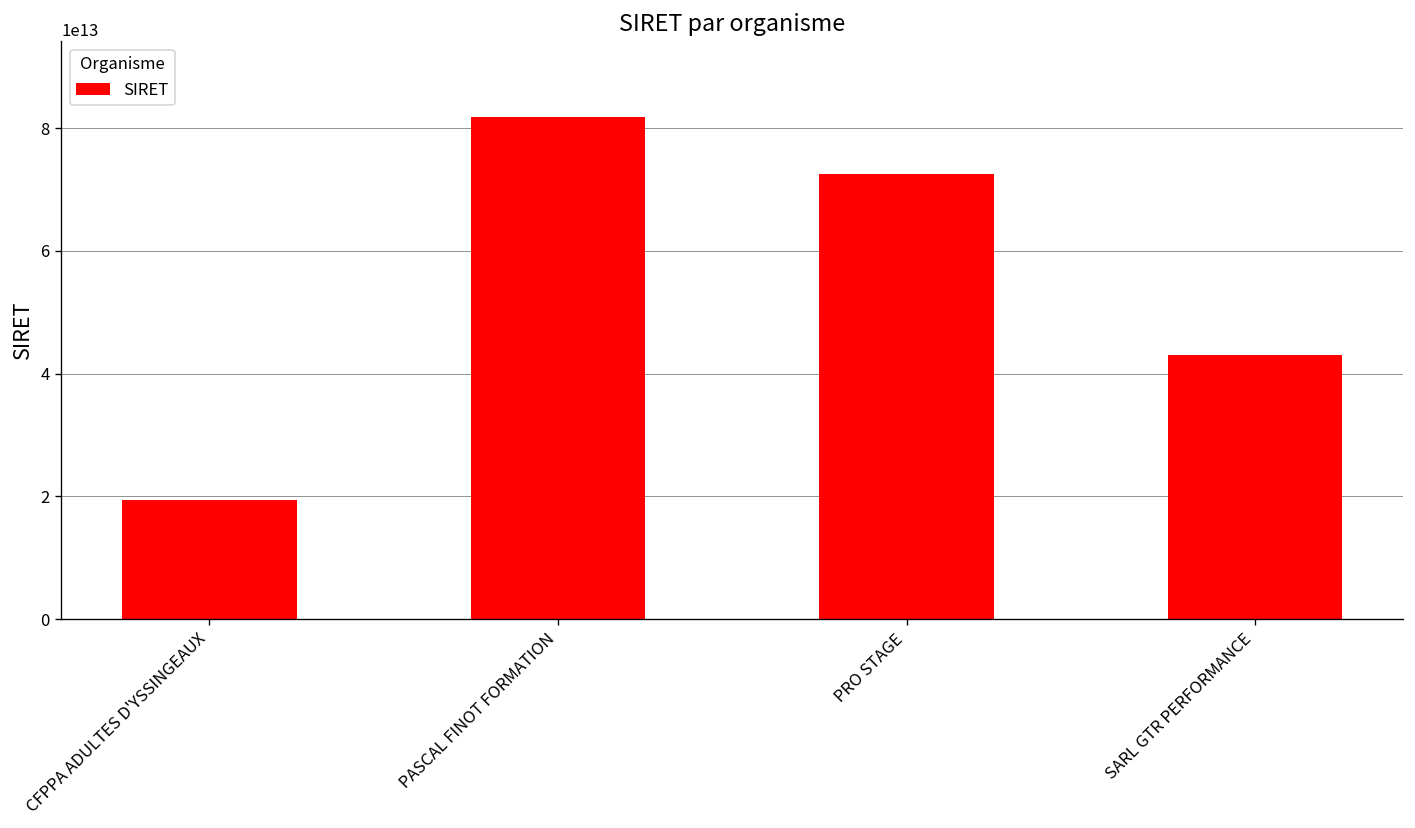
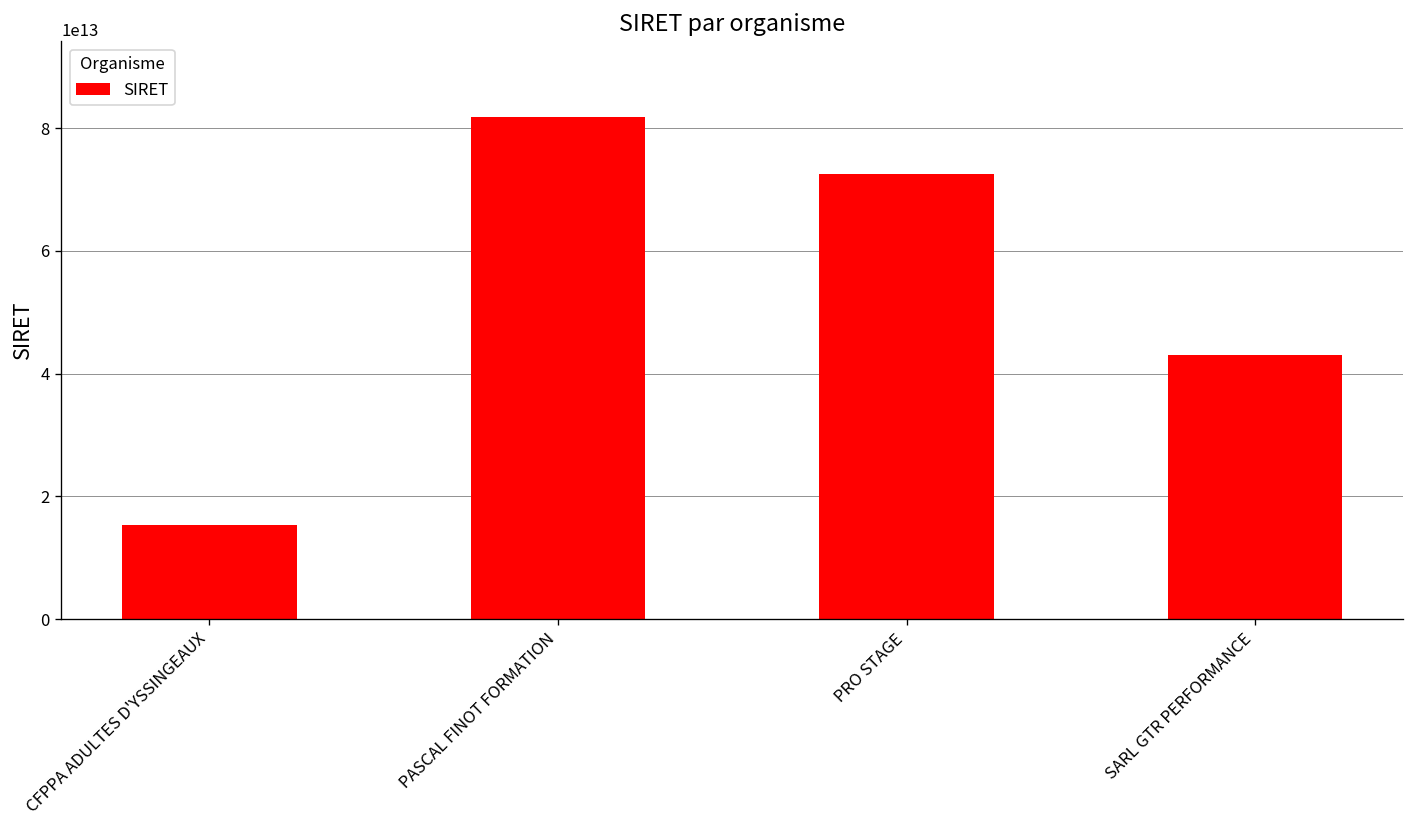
  {
-   "CFPPA ADULTES D'YSSINGEAUX": 19000000000000,
+   "CFPPA ADULTES D'YSSINGEAUX": 15000000000000,
    "PASCAL FINOT FORMATION": 82000000000000,
    "PRO STAGE": 73000000000000,
    "SARL GTR PERFORMANCE": 43000000000000
  }
